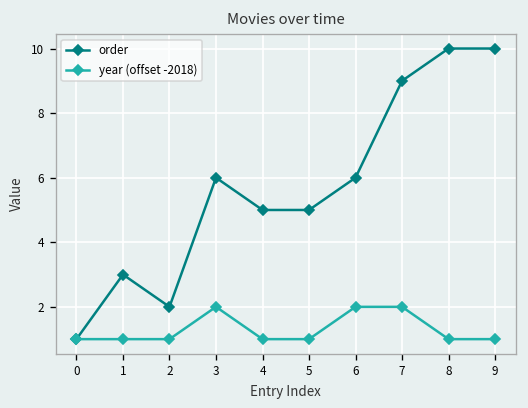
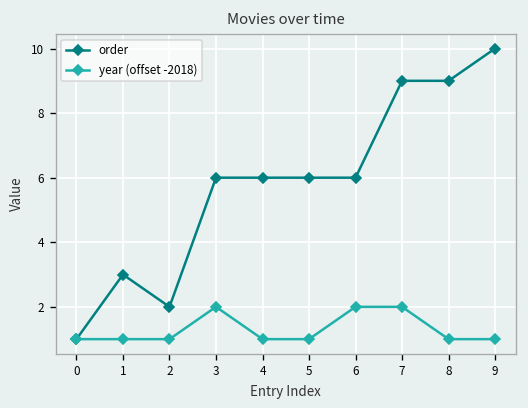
  {
    "order": {
      "1": 3,
      "2": 2,
      "3": 6,
-     "4": 5,
-     "5": 5,
+     "4": 6,
+     "5": 6,
      "6": 6,
      "7": 9,
-     "8": 10,
+     "8": 9,
      "9": 10
    },
    "year (offset -2018)": {
      "1": 1,
      "2": 1,
      "3": 2,
      "4": 1,
      "5": 1,
      "6": 2,
      "7": 2,
      "8": 1,
      "9": 1
    }
  }
